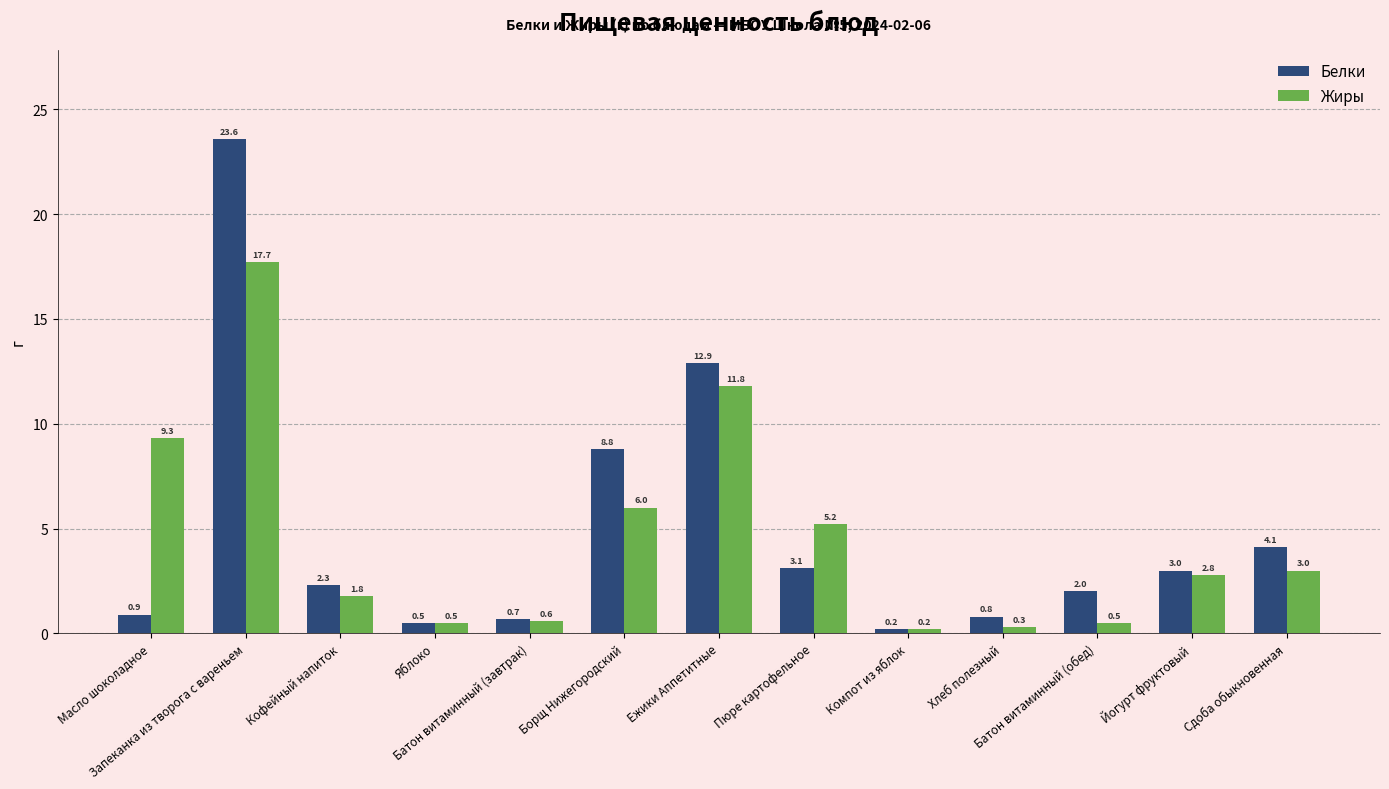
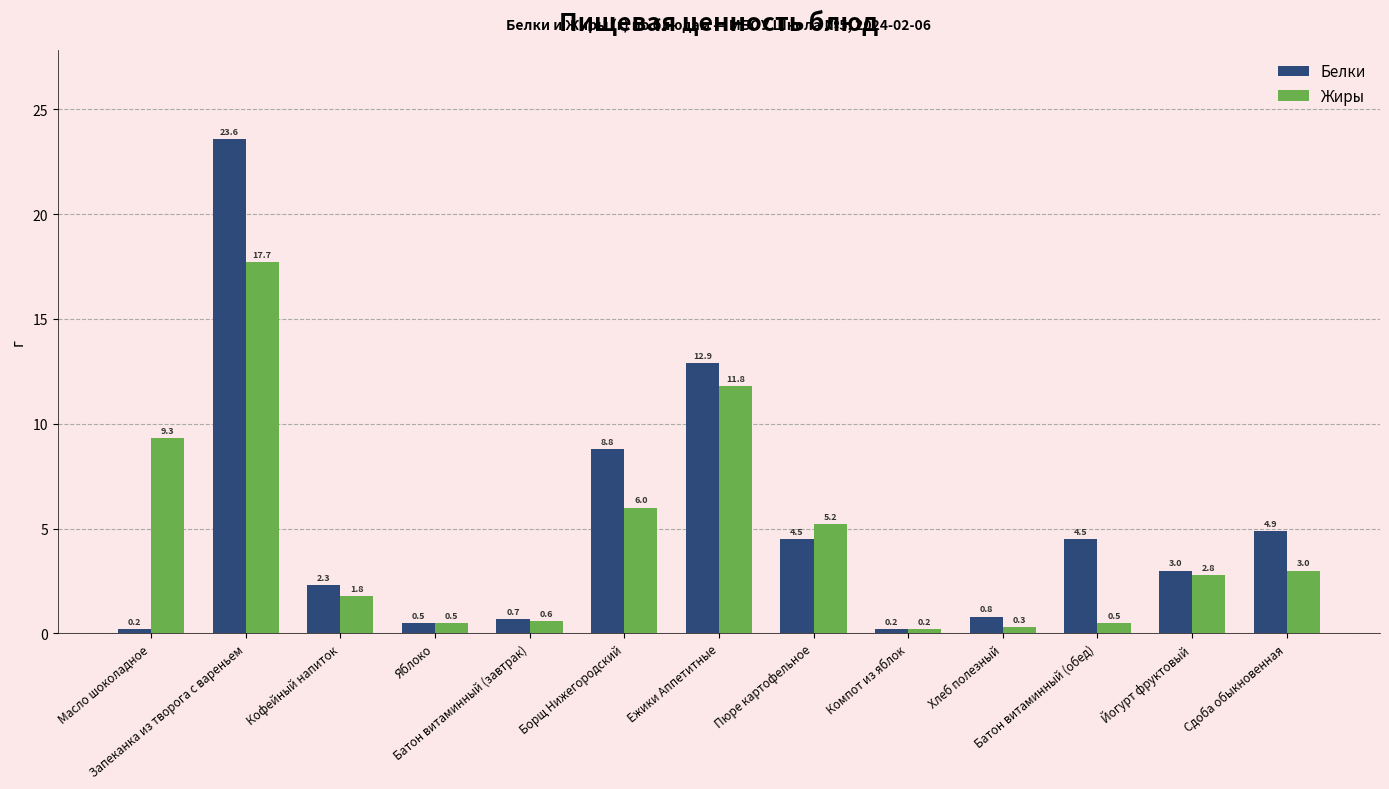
  {
    "Белки": {
-     "Масло шоколадное": 0.9,
+     "Масло шоколадное": 0.2,
      "Запеканка из творога с вареньем": 23.6,
      "Кофейный напиток": 2.3,
      "Яблоко": 0.5,
      "Батон витаминный (завтрак)": 0.7,
      "Борщ Нижегородский": 8.8,
      "Ежики Аппетитные": 12.9,
-     "Пюре картофельное": 3.1,
+     "Пюре картофельное": 4.5,
      "Компот из яблок": 0.2,
      "Хлеб полезный": 0.8,
-     "Батон витаминный (обед)": 2.0,
+     "Батон витаминный (обед)": 4.5,
      "Йогурт фруктовый": 3.0,
-     "Сдоба обыкновенная": 4.1
+     "Сдоба обыкновенная": 4.9
    },
    "Жиры": {
      "Масло шоколадное": 9.3,
      "Запеканка из творога с вареньем": 17.7,
      "Кофейный напиток": 1.8,
      "Яблоко": 0.5,
      "Батон витаминный (завтрак)": 0.6,
      "Борщ Нижегородский": 6.0,
      "Ежики Аппетитные": 11.8,
      "Пюре картофельное": 5.2,
      "Компот из яблок": 0.2,
      "Хлеб полезный": 0.3,
      "Батон витаминный (обед)": 0.5,
      "Йогурт фруктовый": 2.8,
      "Сдоба обыкновенная": 3.0
    }
  }
